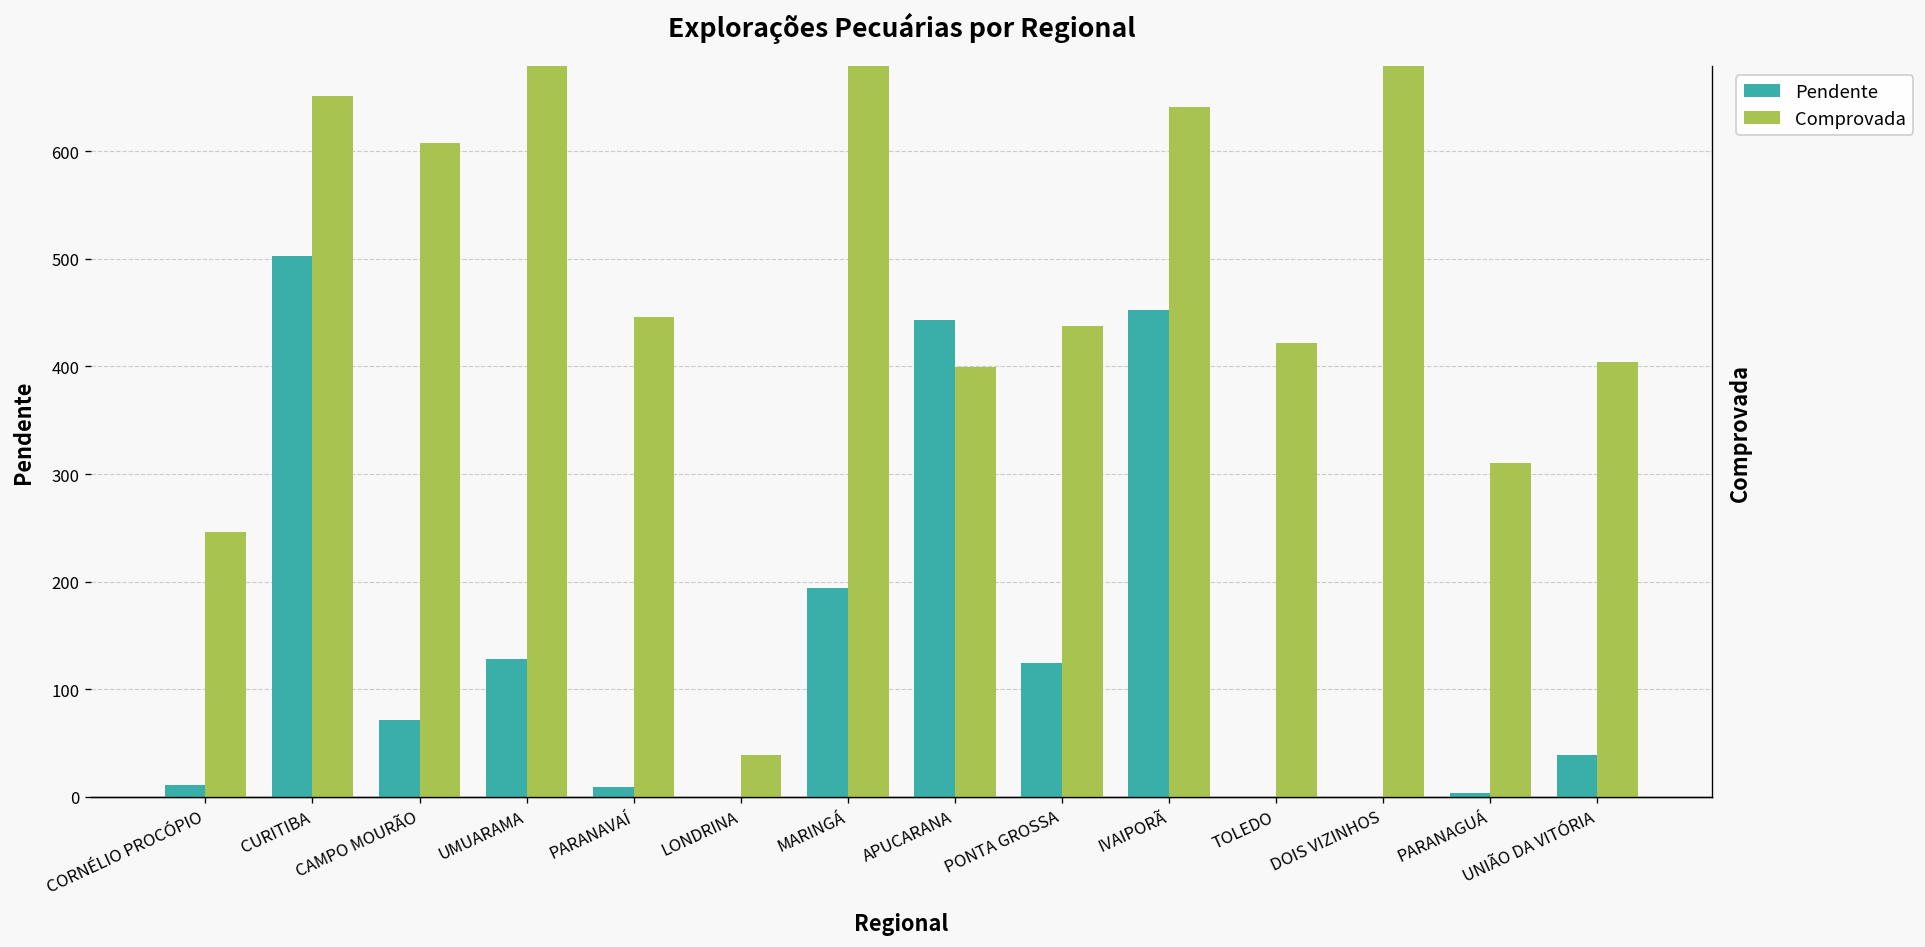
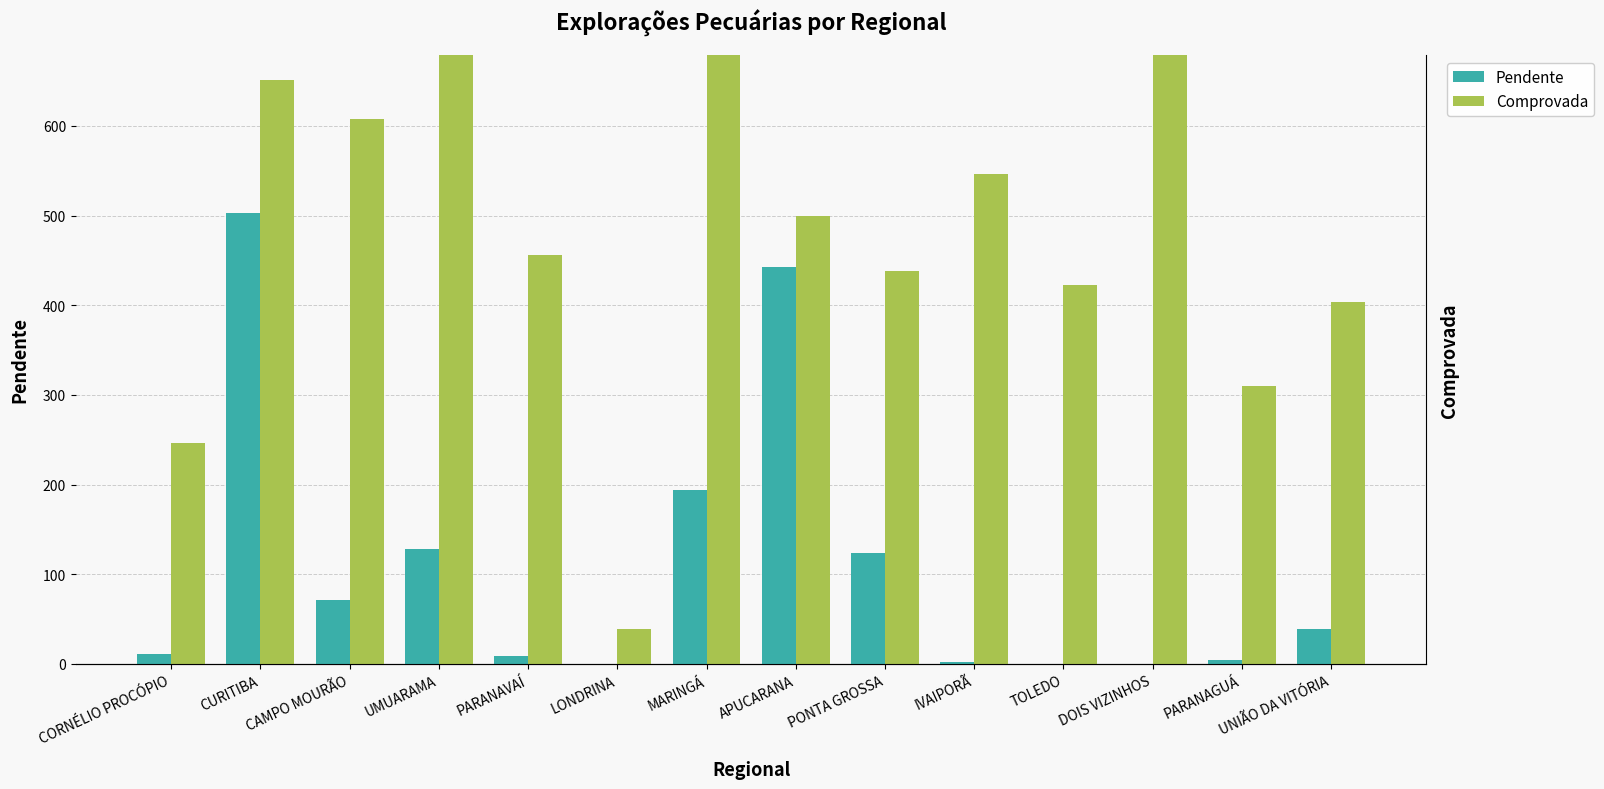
  {
    "Pendente": {
      "CORNÉLIO PROCÓPIO": 10,
      "CURITIBA": 500,
      "CAMPO MOURÃO": 70,
      "UMUARAMA": 130,
      "PARANAVAÍ": 10,
      "LONDRINA": 0,
      "MARINGÁ": 190,
      "APUCARANA": 440,
      "PONTA GROSSA": 120,
-     "IVAIPORÃ": 450,
+     "IVAIPORÃ": 0,
      "TOLEDO": 0,
      "DOIS VIZINHOS": 0,
      "PARANAGUÁ": 0,
      "UNIÃO DA VITÓRIA": 40
    },
    "Comprovada": {
      "CORNÉLIO PROCÓPIO": 250,
      "CURITIBA": 650,
      "CAMPO MOURÃO": 610,
-     "PARANAVAÍ": 450,
+     "PARANAVAÍ": 460,
      "LONDRINA": 40,
-     "APUCARANA": 400,
+     "APUCARANA": 500,
      "PONTA GROSSA": 440,
-     "IVAIPORÃ": 640,
+     "IVAIPORÃ": 550,
      "TOLEDO": 420,
      "PARANAGUÁ": 310,
      "UNIÃO DA VITÓRIA": 400
    }
  }
